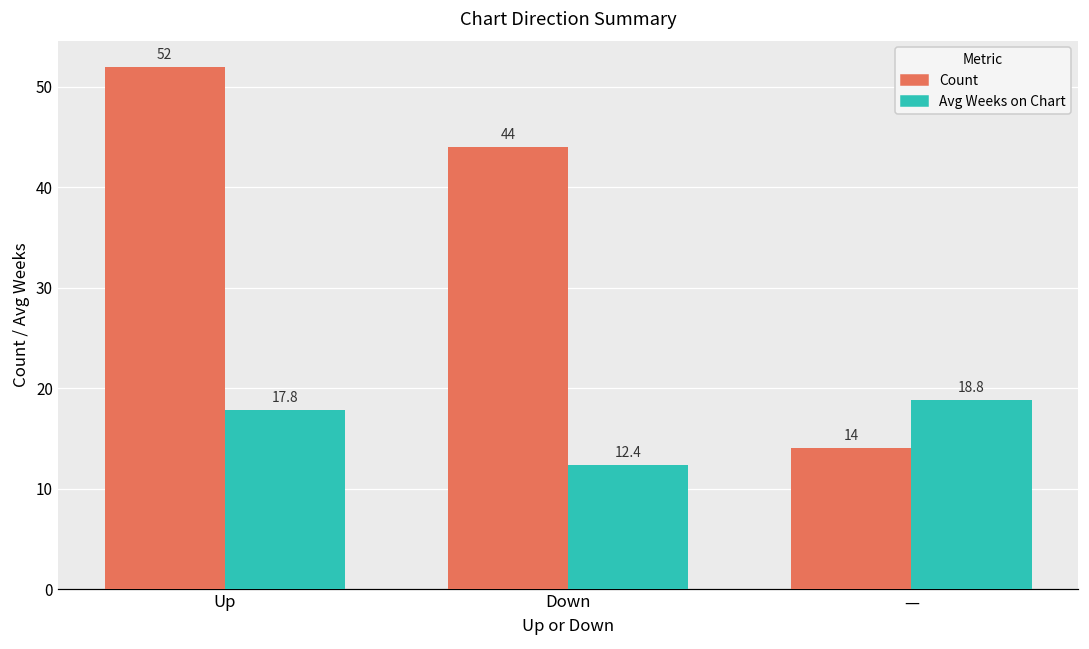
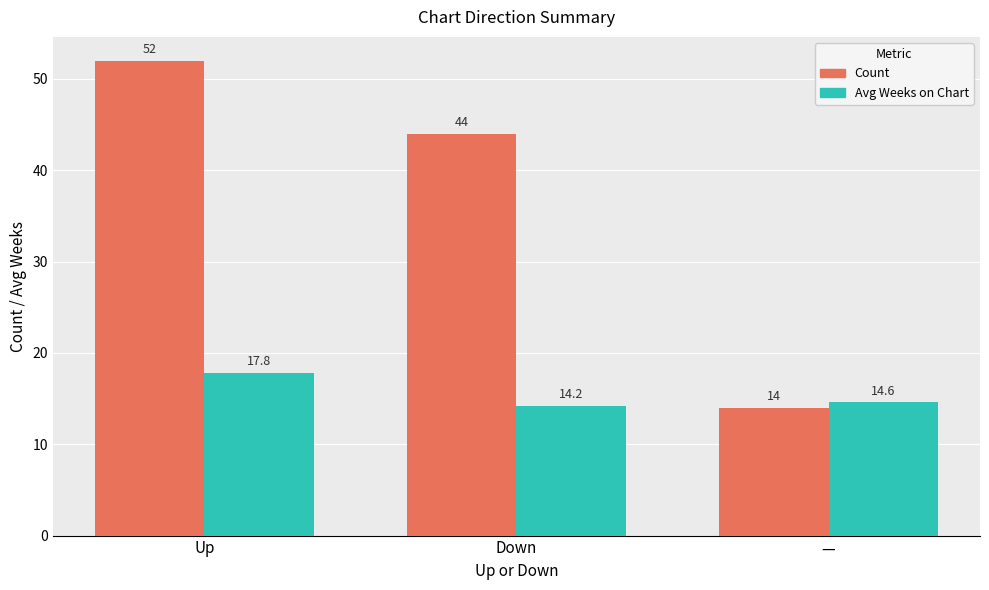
  {
    "Count": {
      "Up": 52,
      "Down": 44,
      "—": 14
    },
    "Avg Weeks on Chart": {
      "Up": 17.8,
-     "Down": 12.4,
-     "—": 18.8
+     "Down": 14.2,
+     "—": 14.6
    }
  }
